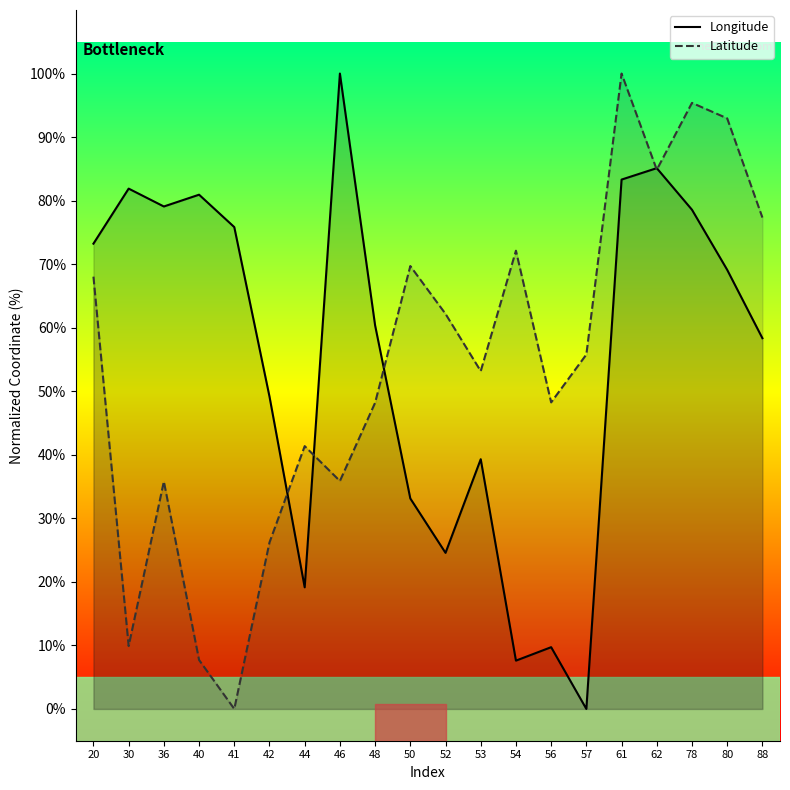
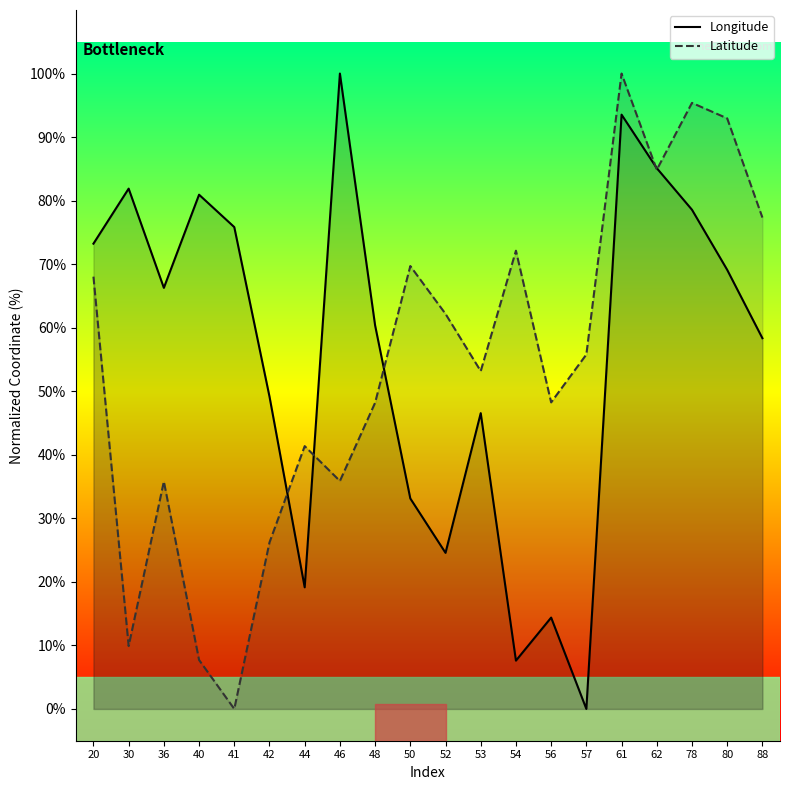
  {
    "Longitude": {
      "20": "73%",
      "30": "82%",
-     "36": "79%",
+     "36": "66%",
      "40": "81%",
      "41": "76%",
      "42": "49%",
      "44": "19%",
      "46": "100%",
      "48": "60%",
      "50": "33%",
      "52": "25%",
-     "53": "39%",
+     "53": "47%",
      "54": "8%",
-     "56": "10%",
-     "61": "83%",
+     "56": "14%",
+     "61": "94%",
      "78": "79%",
      "80": "69%",
      "88": "58%"
    },
    "Latitude": {
      "20": "68%",
      "30": "10%",
      "36": "36%",
      "40": "8%",
      "42": "26%",
      "44": "41%",
      "46": "36%",
      "48": "48%",
      "50": "70%",
      "52": "62%",
      "53": "53%",
      "54": "72%",
      "56": "48%",
      "57": "56%",
      "61": "100%",
      "78": "95%",
      "80": "93%",
      "88": "77%"
    }
  }
